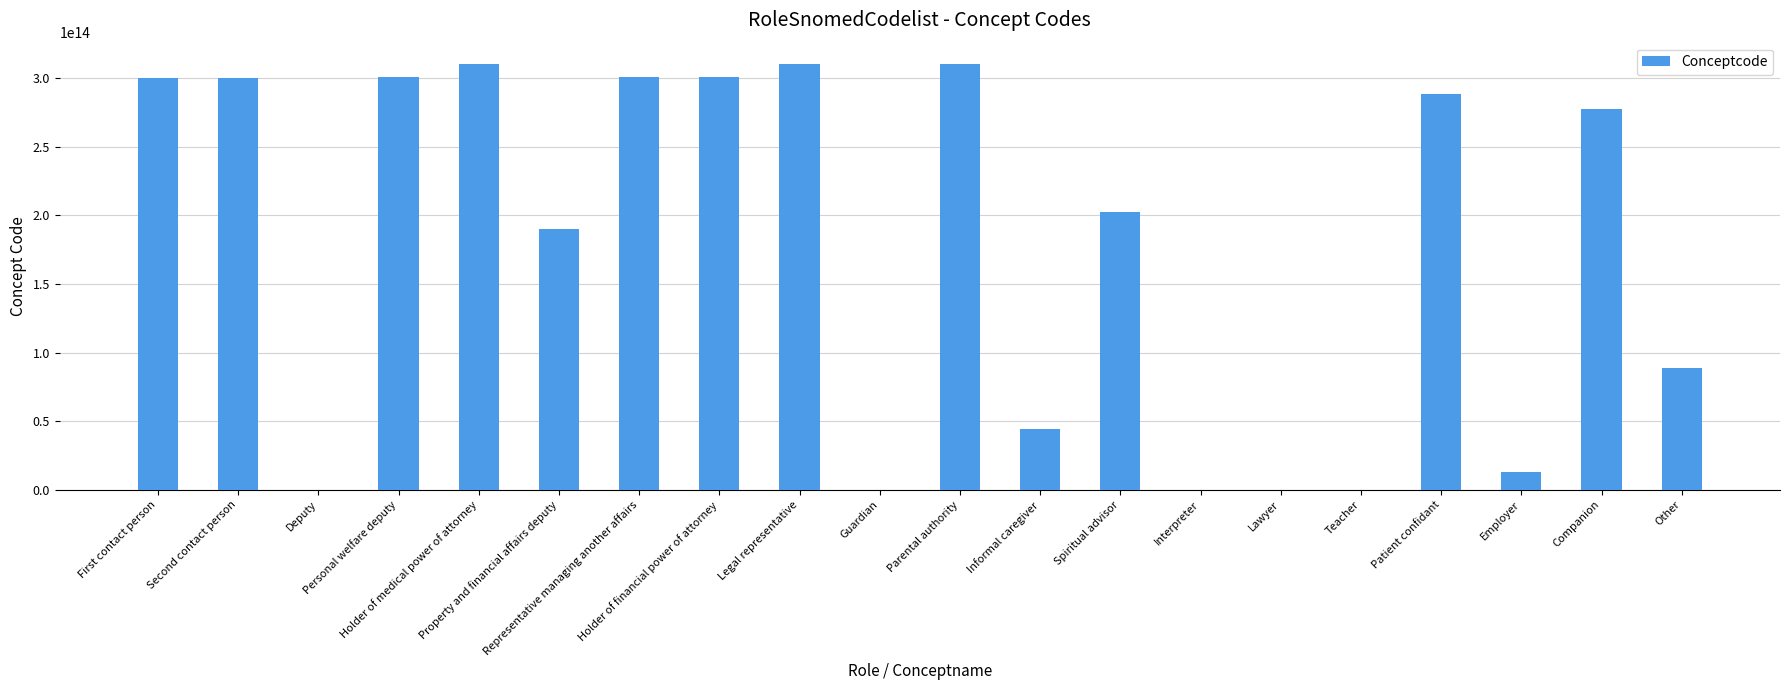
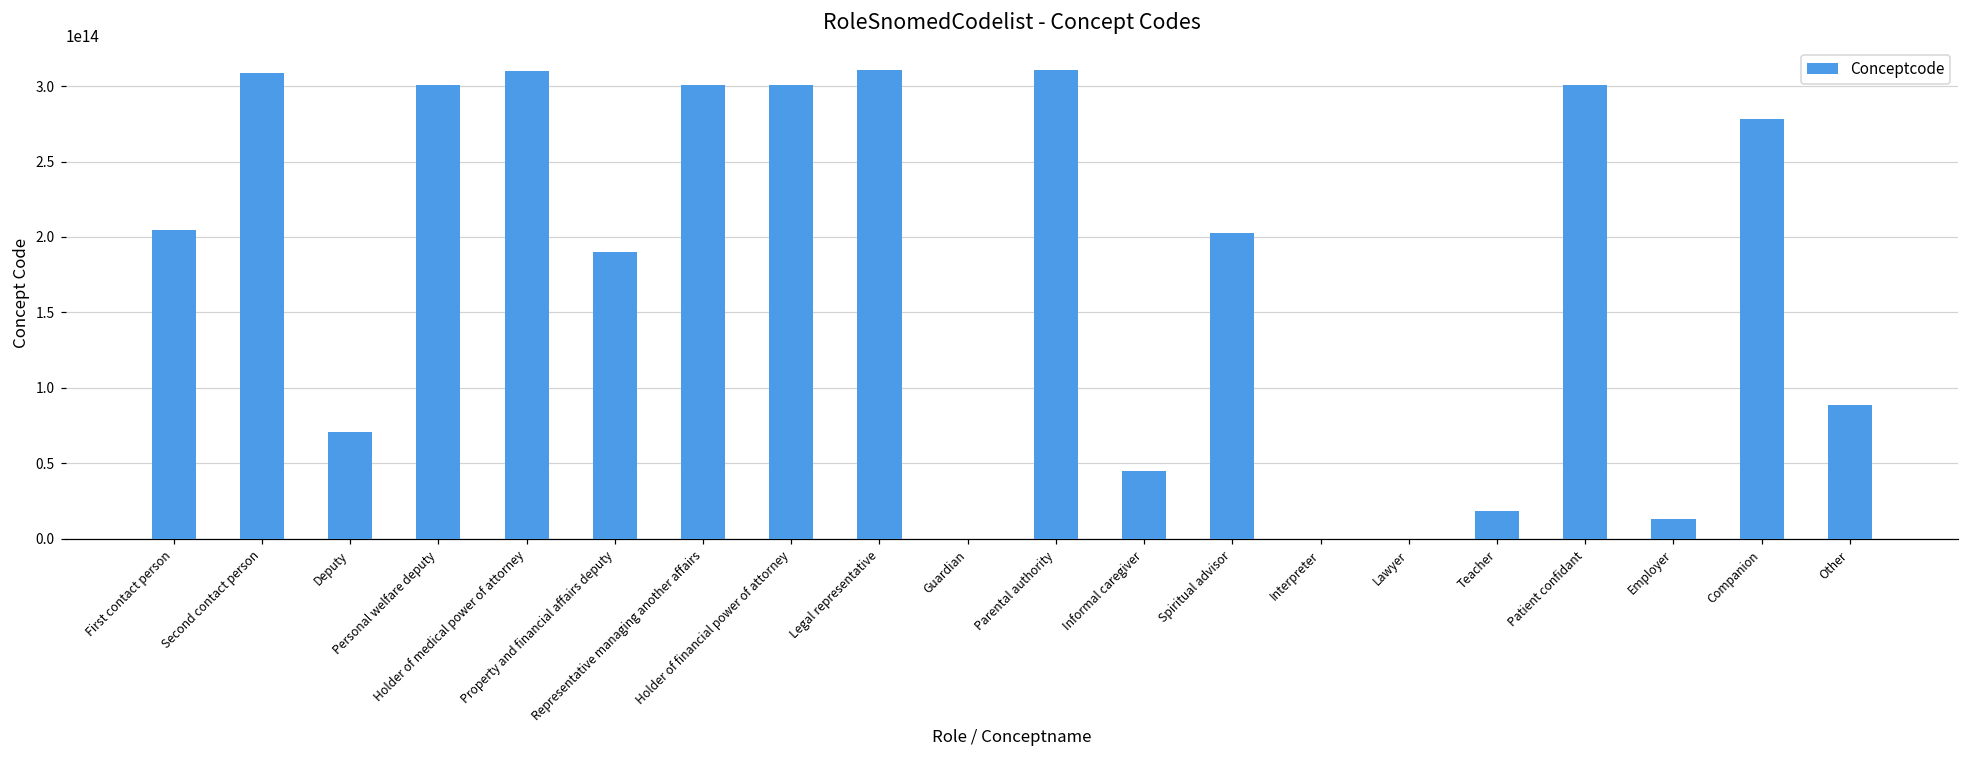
  {
-   "First contact person": 300000000000000,
-   "Second contact person": 301000000000000,
-   "Deputy": 0,
+   "First contact person": 205000000000000,
+   "Second contact person": 308000000000000,
+   "Deputy": 71000000000000,
    "Personal welfare deputy": 301000000000000,
    "Holder of medical power of attorney": 310000000000000,
    "Property and financial affairs deputy": 190000000000000,
    "Representative managing another affairs": 301000000000000,
    "Holder of financial power of attorney": 301000000000000,
    "Legal representative": 310000000000000,
    "Parental authority": 310000000000000,
    "Informal caregiver": 45000000000000,
    "Spiritual advisor": 203000000000000,
-   "Teacher": 0,
-   "Patient confidant": 288000000000000,
+   "Teacher": 18000000000000,
+   "Patient confidant": 301000000000000,
    "Employer": 13000000000000,
    "Companion": 278000000000000,
    "Other": 89000000000000
  }
